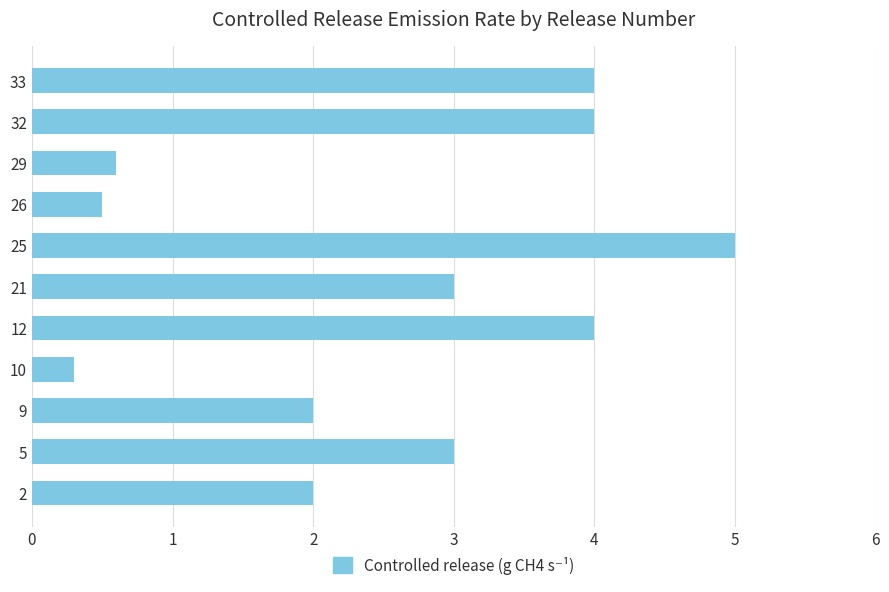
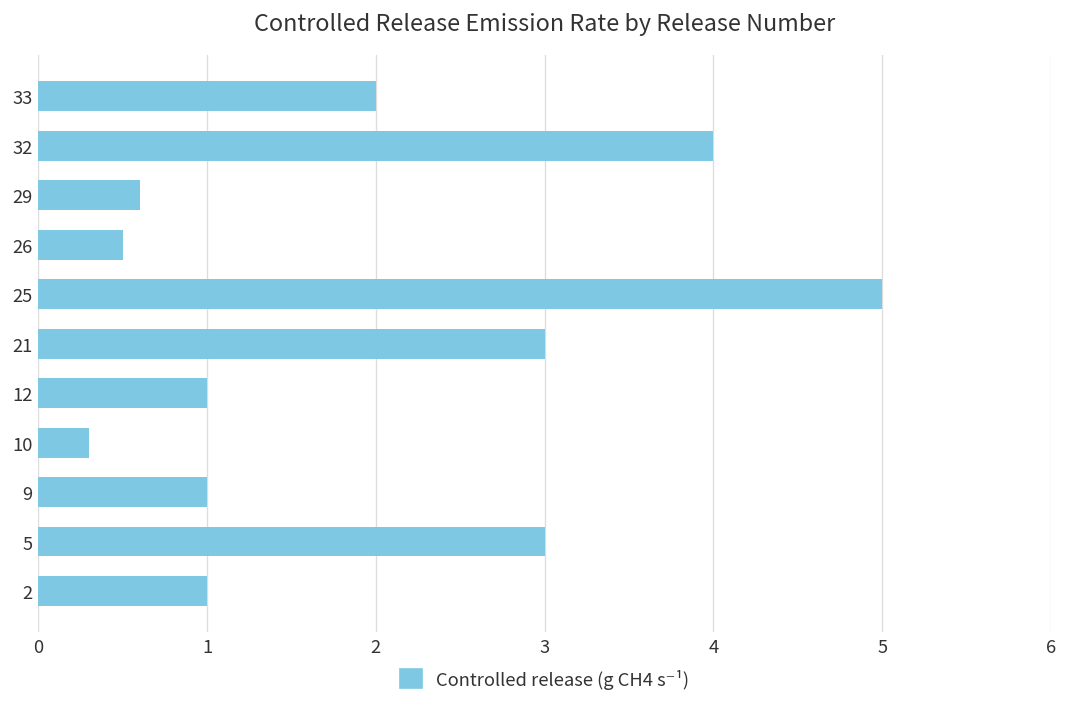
  {
-   "33": 4,
+   "33": 2,
    "32": 4,
    "29": 0.60,
    "26": 0.50,
    "25": 5,
    "21": 3,
-   "12": 4,
+   "12": 1,
    "10": 0.30,
-   "9": 2,
+   "9": 1,
    "5": 3,
-   "2": 2
+   "2": 1
  }
